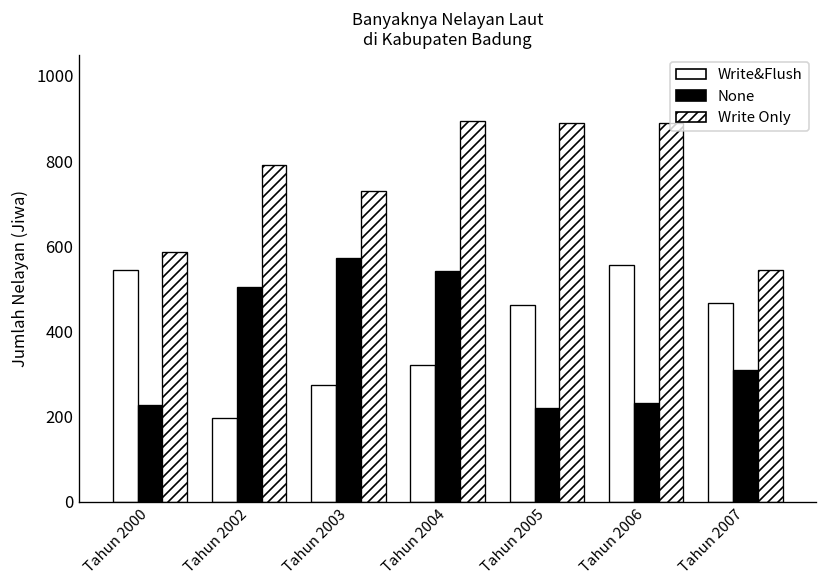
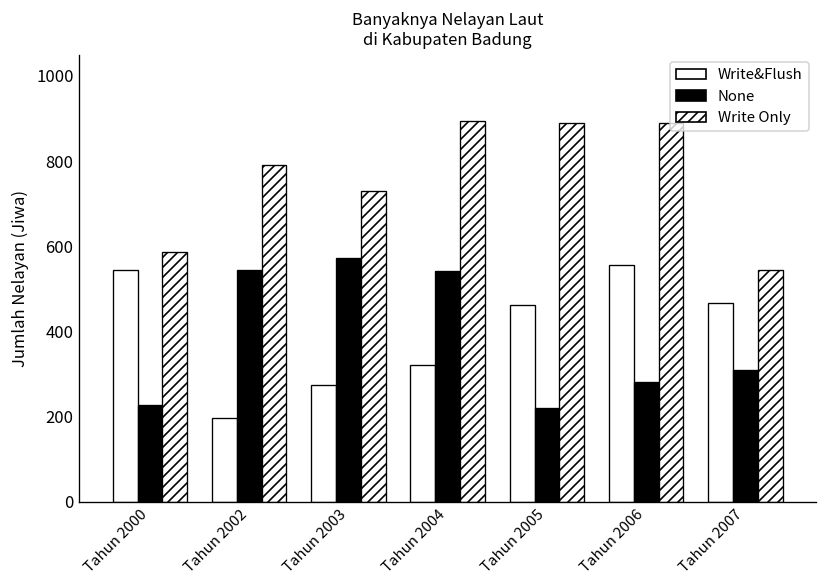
  {
    "None": {
      "Tahun 2000": 230,
-     "Tahun 2002": 510,
+     "Tahun 2002": 540,
      "Tahun 2003": 570,
      "Tahun 2004": 540,
      "Tahun 2005": 220,
-     "Tahun 2006": 230,
+     "Tahun 2006": 280,
      "Tahun 2007": 310
    }
  }
